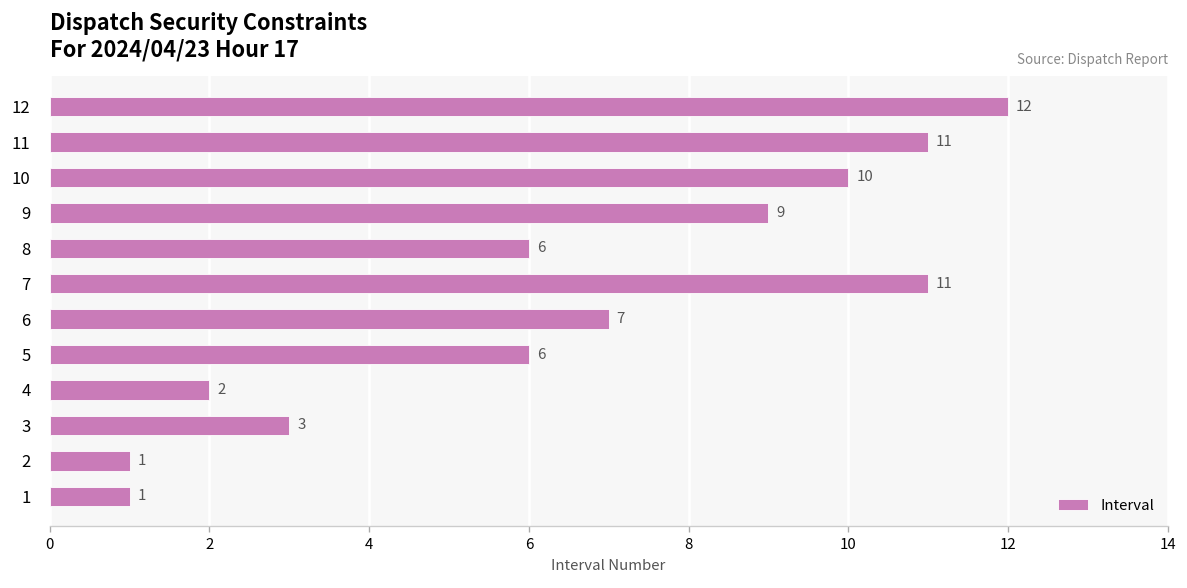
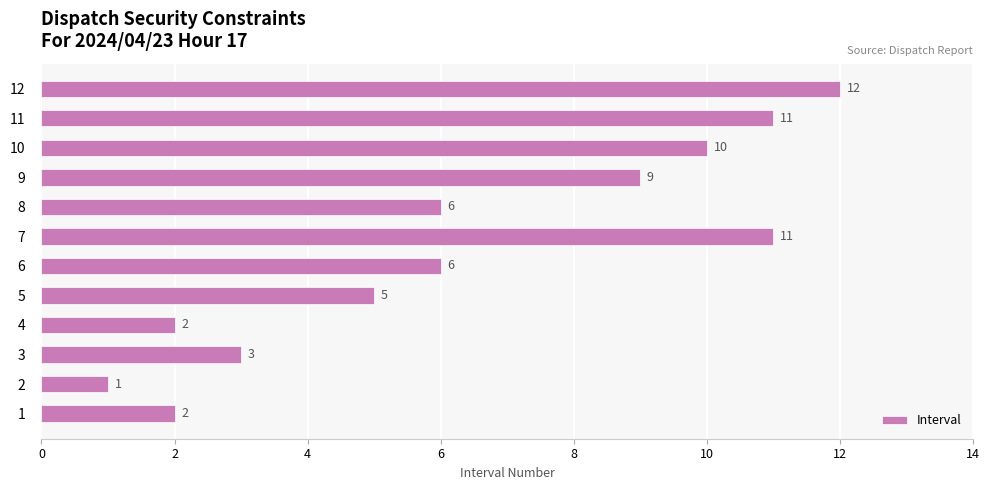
  {
    "12": 12,
    "11": 11,
    "10": 10,
    "9": 9,
    "8": 6,
    "7": 11,
-   "6": 7,
-   "5": 6,
+   "6": 6,
+   "5": 5,
    "4": 2,
    "3": 3,
    "2": 1,
-   "1": 1
+   "1": 2
  }
